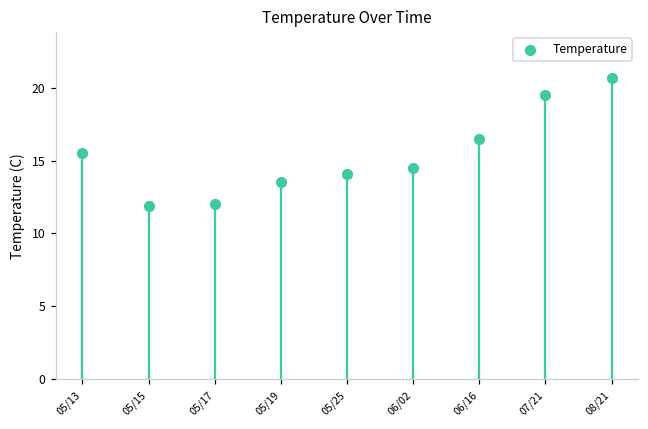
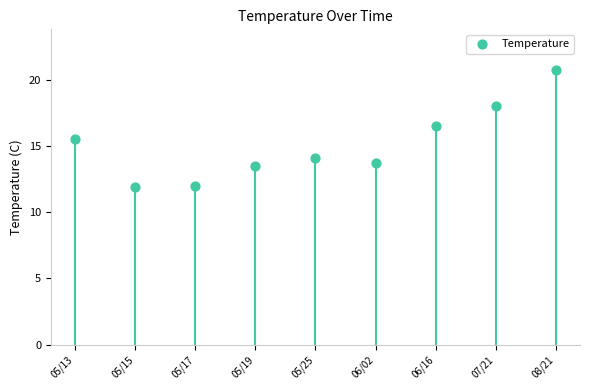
  {
-   "06/02": 14.5,
-   "07/21": 19.5
+   "06/02": 13.7,
+   "07/21": 18.0
  }
